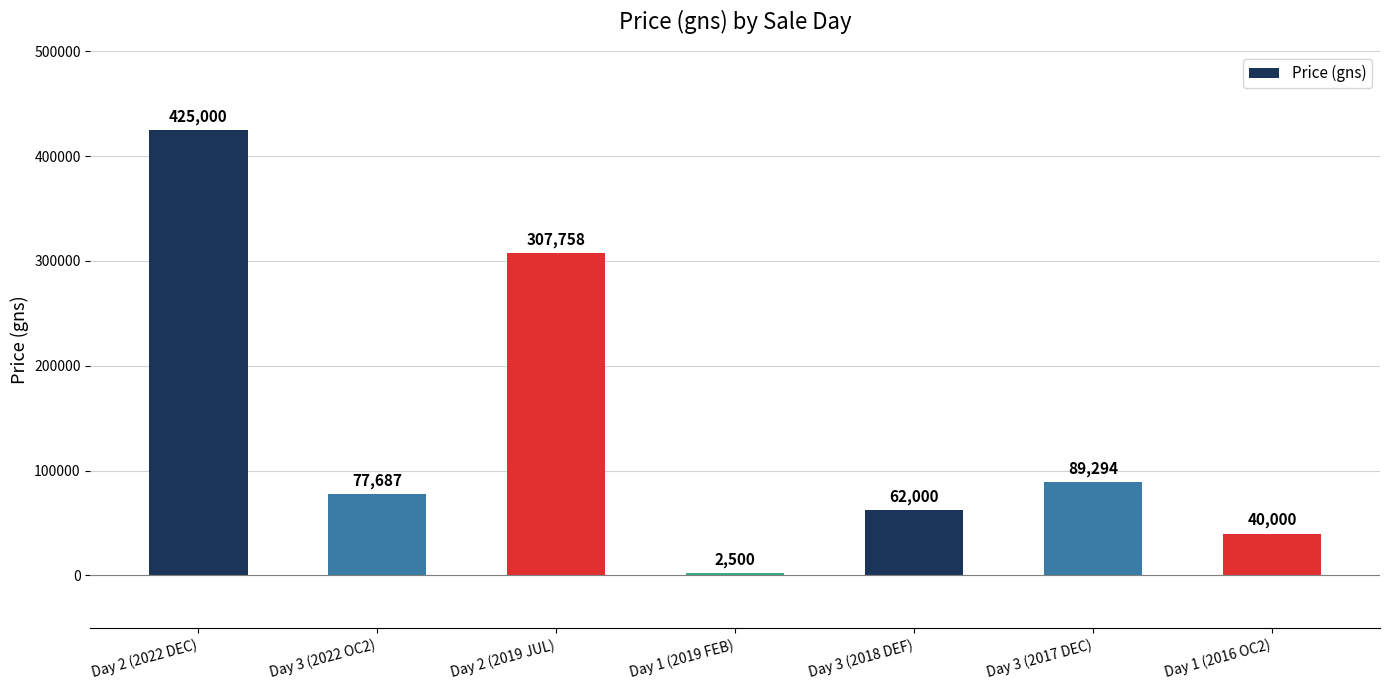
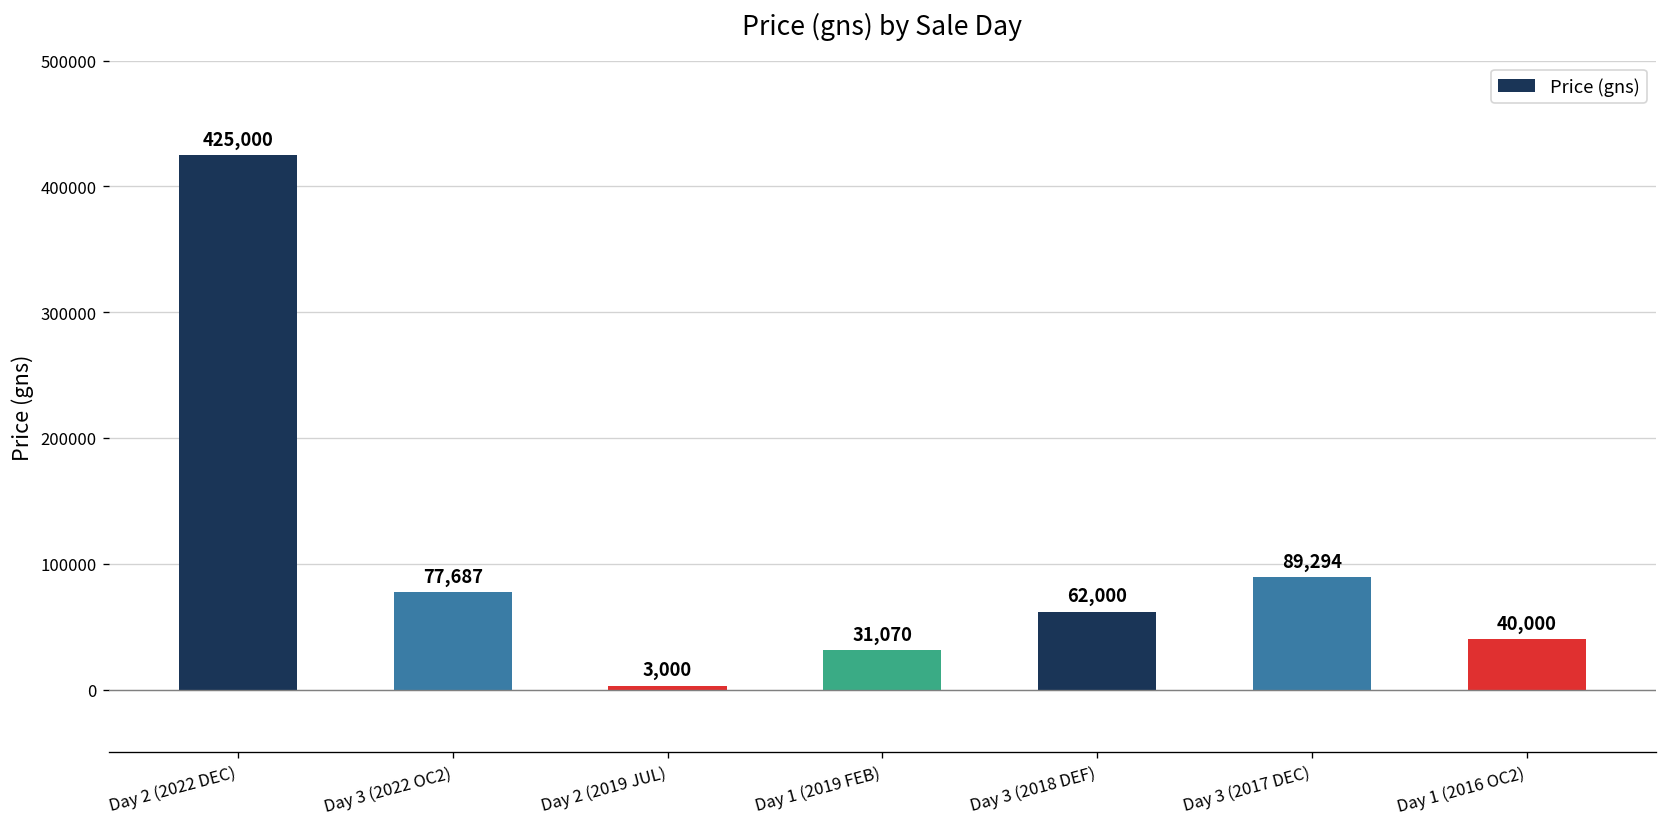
  {
    "Day 2 (2022 DEC)": "425,000",
    "Day 3 (2022 OC2)": "77,687",
-   "Day 2 (2019 JUL)": "307,758",
-   "Day 1 (2019 FEB)": "2,500",
+   "Day 2 (2019 JUL)": "3,000",
+   "Day 1 (2019 FEB)": "31,070",
    "Day 3 (2018 DEF)": "62,000",
    "Day 3 (2017 DEC)": "89,294",
    "Day 1 (2016 OC2)": "40,000"
  }
